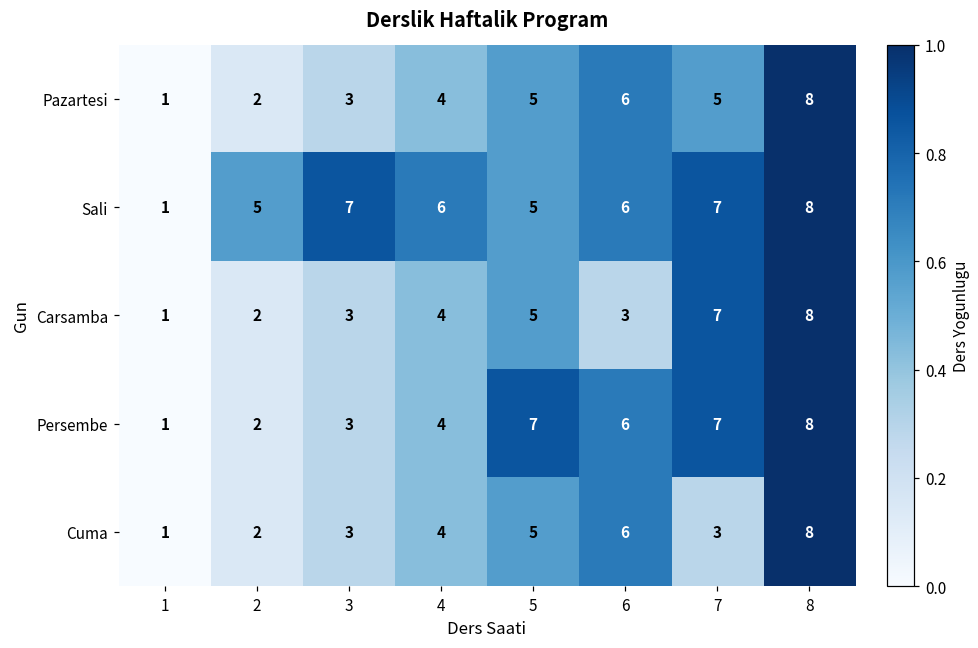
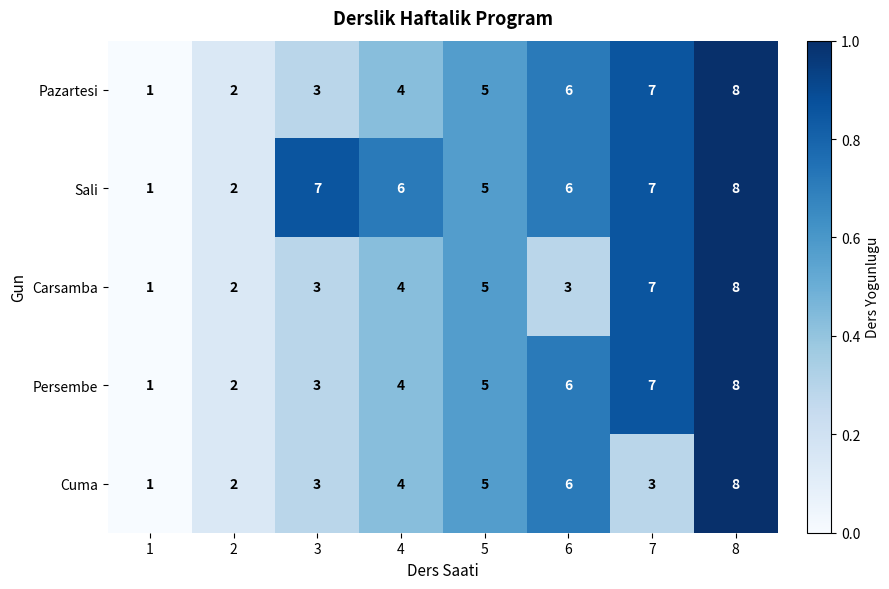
  {
    "Pazartesi": {
      "1": 1,
      "2": 2,
      "3": 3,
      "4": 4,
      "5": 5,
      "6": 6,
-     "7": 5,
+     "7": 7,
      "8": 8
    },
    "Sali": {
      "1": 1,
-     "2": 5,
+     "2": 2,
      "3": 7,
      "4": 6,
      "5": 5,
      "6": 6,
      "7": 7,
      "8": 8
    },
    "Carsamba": {
      "1": 1,
      "2": 2,
      "3": 3,
      "4": 4,
      "5": 5,
      "6": 3,
      "7": 7,
      "8": 8
    },
    "Persembe": {
      "1": 1,
      "2": 2,
      "3": 3,
      "4": 4,
-     "5": 7,
+     "5": 5,
      "6": 6,
      "7": 7,
      "8": 8
    },
    "Cuma": {
      "1": 1,
      "2": 2,
      "3": 3,
      "4": 4,
      "5": 5,
      "6": 6,
      "7": 3,
      "8": 8
    }
  }
